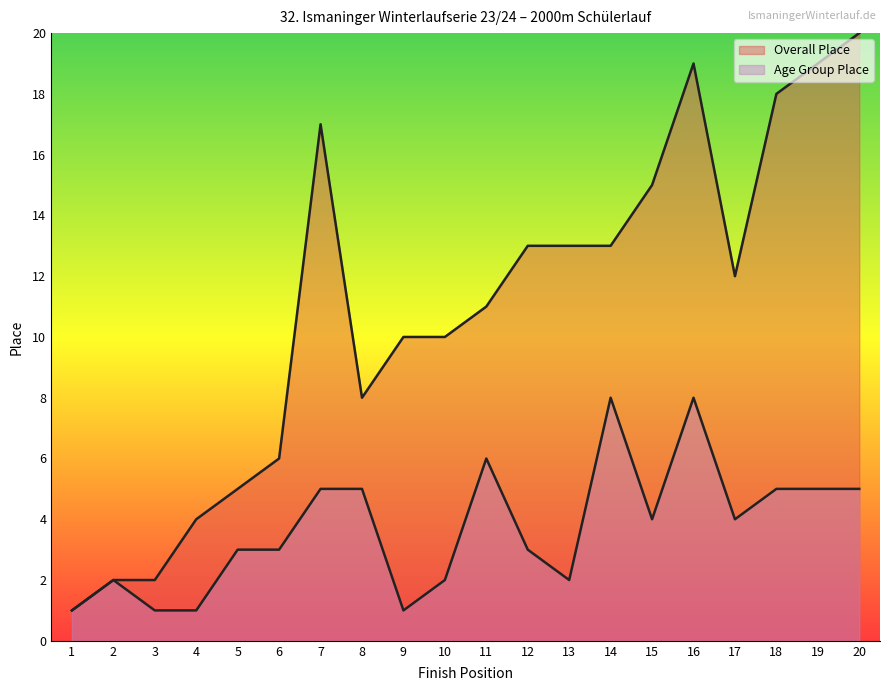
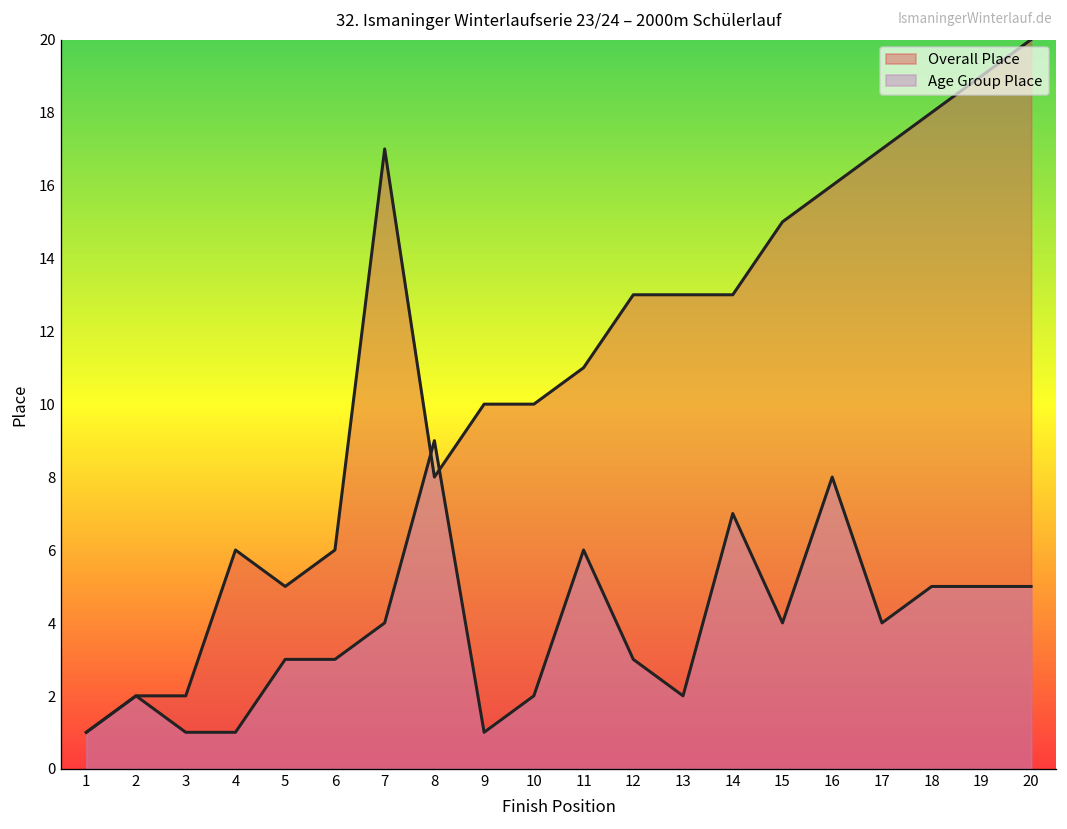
  {
    "Overall Place": {
      "3": 2,
-     "4": 4,
+     "4": 6,
      "5": 5,
      "6": 6,
      "7": 17,
      "8": 8,
      "9": 10,
      "10": 10,
      "11": 11,
      "12": 13,
      "13": 13,
      "14": 13,
      "15": 15,
-     "16": 19,
-     "17": 12,
+     "16": 16,
+     "17": 17,
      "18": 18,
      "20": 20
    },
    "Age Group Place": {
      "3": 1,
      "4": 1,
      "5": 3,
      "6": 3,
-     "7": 5,
-     "8": 5,
+     "7": 4,
+     "8": 9,
      "9": 1,
      "10": 2,
      "11": 6,
      "12": 3,
      "13": 2,
-     "14": 8,
+     "14": 7,
      "15": 4,
      "16": 8,
      "17": 4,
      "18": 5,
      "19": 5,
      "20": 5
    }
  }
